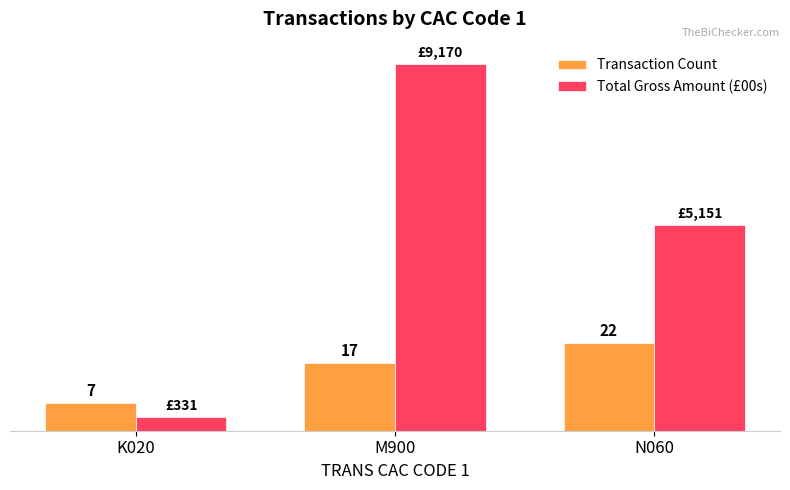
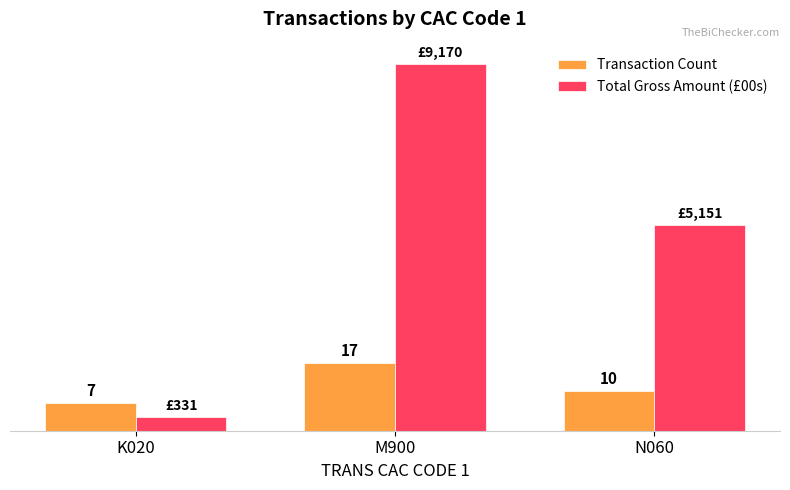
  {
    "Transaction Count": {
      "K020": "7",
      "M900": "17",
-     "N060": "22"
+     "N060": "10"
    },
    "Total Gross Amount (£00s)": {
      "K020": "£331",
      "M900": "£9,170",
      "N060": "£5,151"
    }
  }
